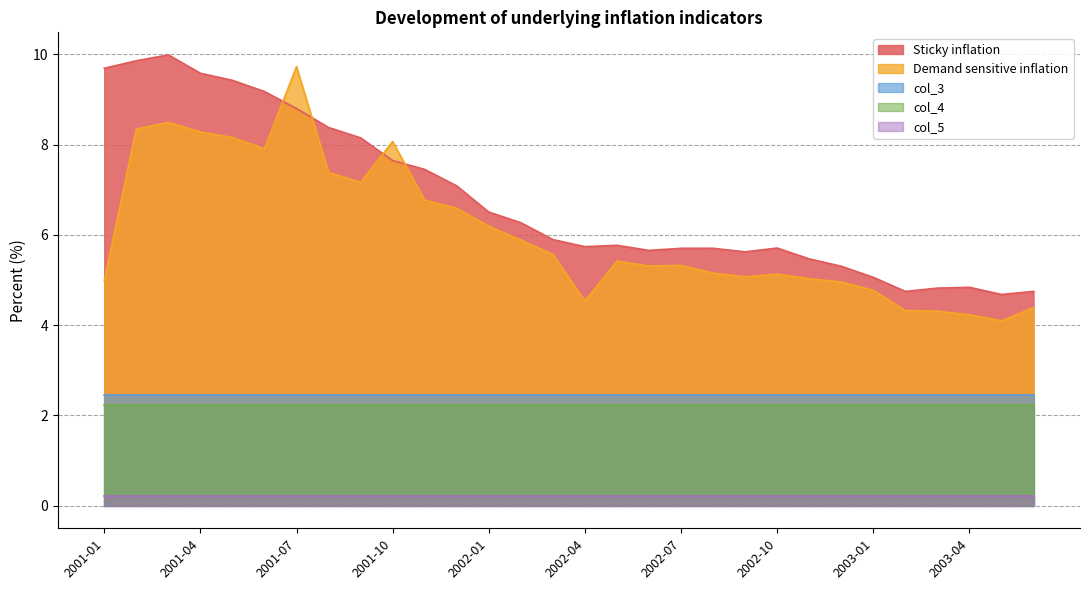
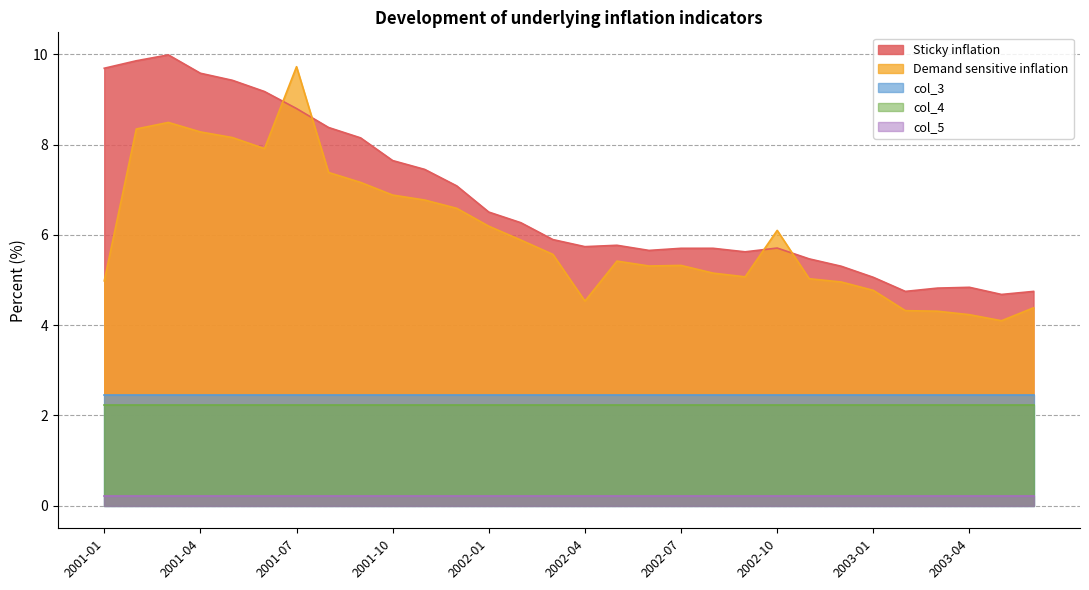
  {
    "Sticky inflation": {
      "2001-01": 9.7,
      "2001-04": 9.6,
      "2001-07": 8.8,
      "2001-10": 7.6,
      "2002-01": 6.5,
      "2002-04": 5.7,
      "2002-07": 5.7,
      "2002-10": 5.7,
      "2003-01": 5.1,
      "2003-04": 4.8
    },
    "Demand sensitive inflation": {
      "2001-01": 5.0,
      "2001-04": 8.3,
      "2001-07": 9.7,
-     "2001-10": 8.1,
+     "2001-10": 6.9,
      "2002-01": 6.2,
      "2002-04": 4.5,
      "2002-07": 5.3,
-     "2002-10": 5.1,
+     "2002-10": 6.1,
      "2003-01": 4.8,
      "2003-04": 4.2
    },
    "col_3": {
      "2001-01": 2.5,
      "2001-04": 2.5,
      "2001-07": 2.5,
      "2001-10": 2.5,
      "2002-01": 2.5,
      "2002-04": 2.5,
      "2002-07": 2.5,
      "2002-10": 2.5,
      "2003-01": 2.5,
      "2003-04": 2.5
    },
    "col_4": {
      "2001-01": 2.2,
      "2001-04": 2.2,
      "2001-07": 2.2,
      "2001-10": 2.2,
      "2002-01": 2.2,
      "2002-04": 2.2,
      "2002-07": 2.2,
      "2002-10": 2.2,
      "2003-01": 2.2,
      "2003-04": 2.2
    },
    "col_5": {
      "2001-01": 0.2,
      "2001-04": 0.2,
      "2001-07": 0.2,
      "2001-10": 0.2,
      "2002-01": 0.2,
      "2002-04": 0.2,
      "2002-07": 0.2,
      "2002-10": 0.2,
      "2003-01": 0.2,
      "2003-04": 0.2
    }
  }
